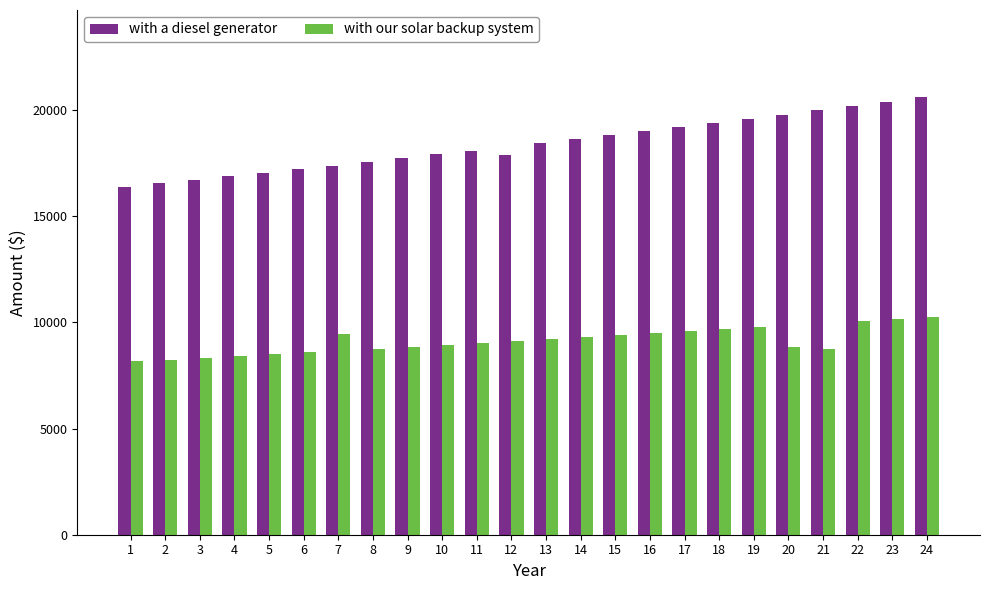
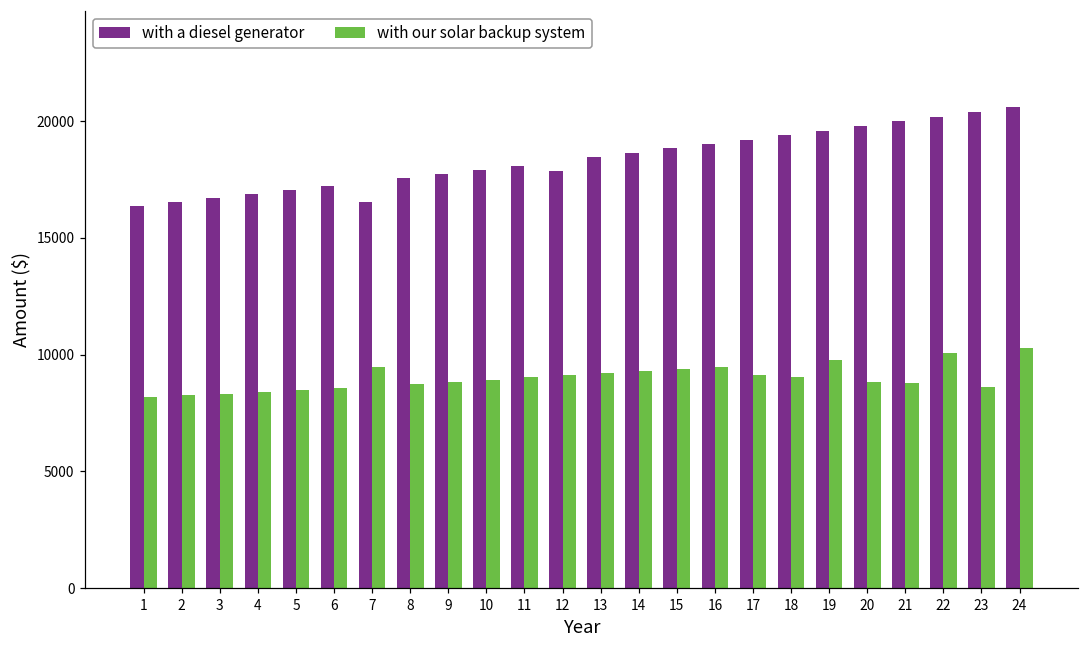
  {
    "with a diesel generator": {
      "1": 16400,
      "2": 16500,
      "3": 16700,
      "4": 16900,
      "5": 17000,
      "6": 17200,
-     "7": 17400,
+     "7": 16500,
      "8": 17600,
      "9": 17700,
      "10": 17900,
      "11": 18100,
      "12": 17900,
      "13": 18500,
      "14": 18600,
      "15": 18800,
      "16": 19000,
      "17": 19200,
      "18": 19400,
      "19": 19600,
      "20": 19800,
      "21": 20000,
      "22": 20200,
      "23": 20400,
      "24": 20600
    },
    "with our solar backup system": {
      "1": 8200,
      "2": 8300,
      "3": 8300,
      "4": 8400,
      "5": 8500,
      "6": 8600,
      "7": 9500,
      "8": 8800,
      "9": 8800,
      "10": 8900,
      "11": 9000,
      "12": 9100,
      "13": 9200,
      "14": 9300,
      "15": 9400,
      "16": 9500,
-     "17": 9600,
-     "18": 9700,
+     "17": 9100,
+     "18": 9000,
      "19": 9800,
      "20": 8800,
      "21": 8800,
      "22": 10100,
-     "23": 10200,
+     "23": 8600,
      "24": 10300
    }
  }
